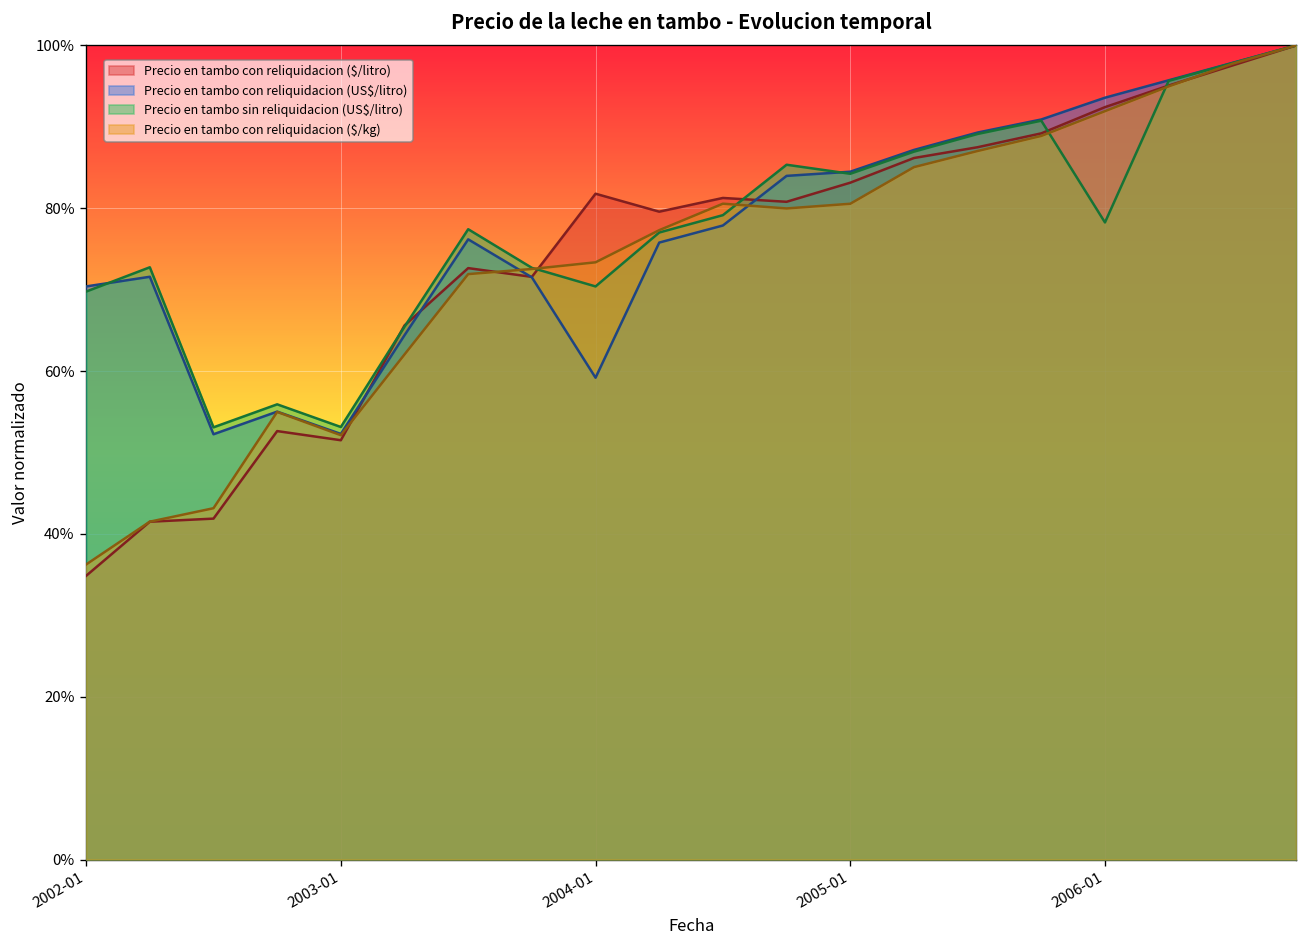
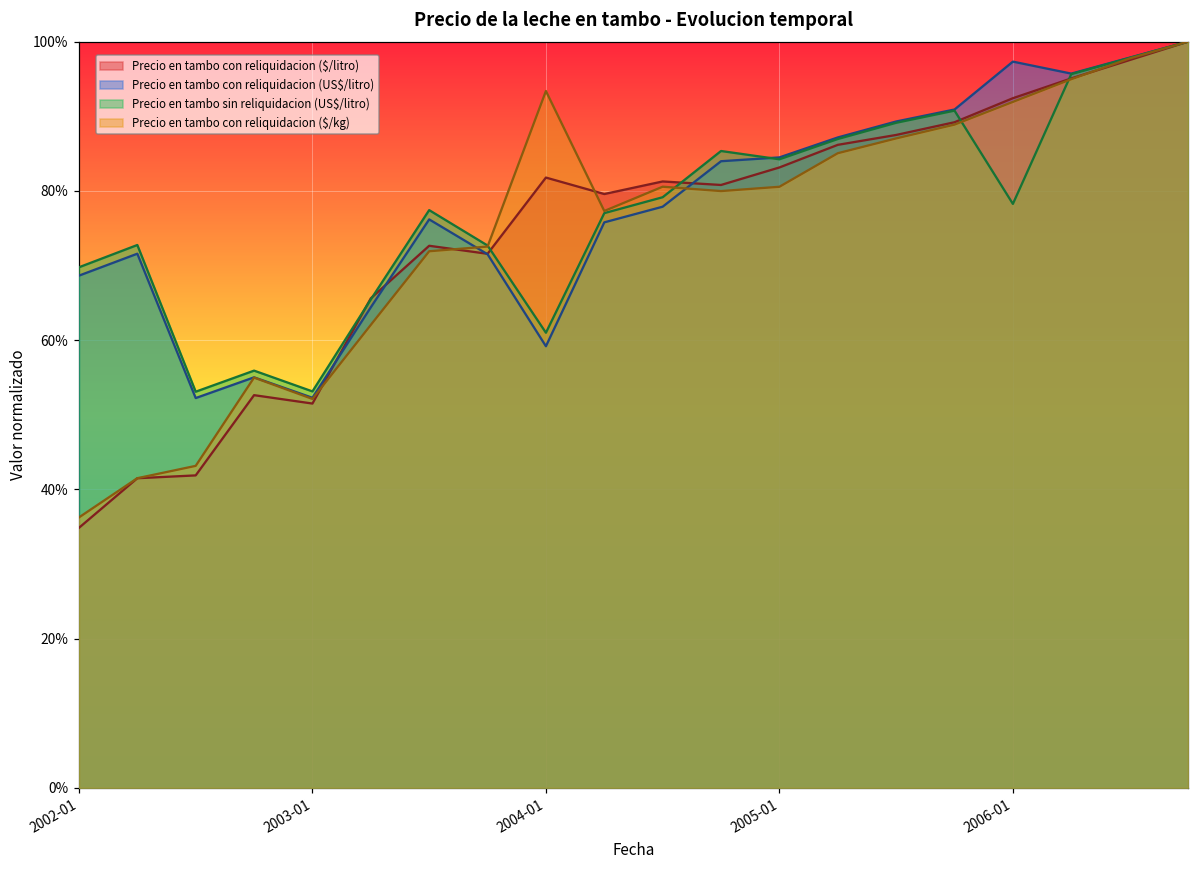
  {
    "Precio en tambo con reliquidacion ($/litro)": {
      "2002-01": "35%",
      "2003-01": "52%",
      "2004-01": "82%",
      "2005-01": "83%",
      "2006-01": "92%"
    },
    "Precio en tambo con reliquidacion (US$/litro)": {
-     "2002-01": "70%",
+     "2002-01": "69%",
      "2004-01": "59%",
-     "2006-01": "94%"
+     "2006-01": "97%"
    },
    "Precio en tambo sin reliquidacion (US$/litro)": {
      "2002-01": "70%",
      "2003-01": "53%",
-     "2004-01": "70%",
+     "2004-01": "61%",
      "2006-01": "78%"
    },
    "Precio en tambo con reliquidacion ($/kg)": {
      "2002-01": "36%",
-     "2004-01": "73%",
+     "2004-01": "93%",
      "2005-01": "81%",
      "2006-01": "92%"
    }
  }
